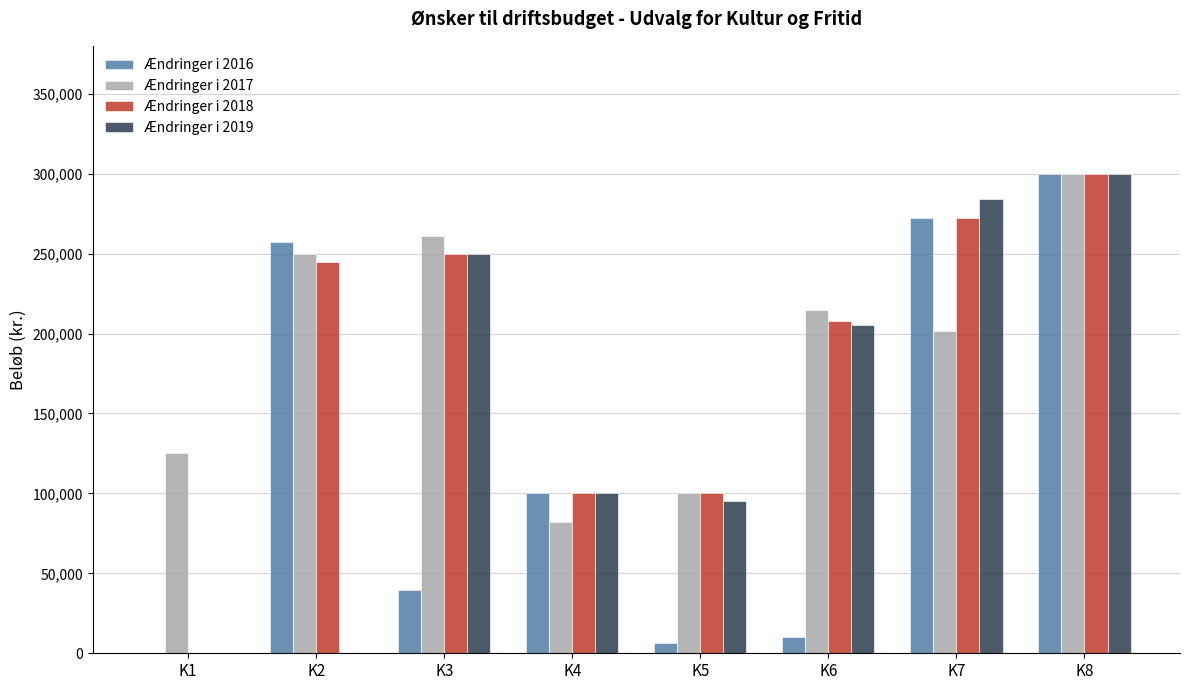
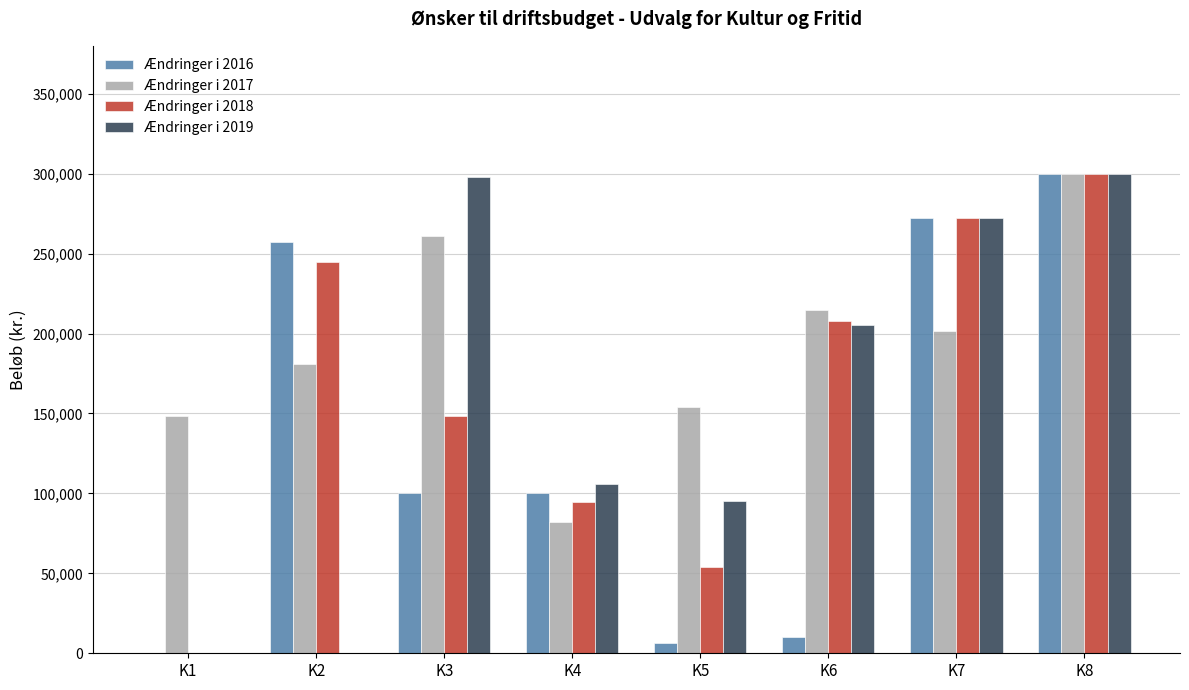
  {
    "Ændringer i 2016": {
      "K1": "0",
      "K2": "257,000",
-     "K3": "40,000",
+     "K3": "100,000",
      "K4": "100,000",
      "K5": "7,000",
      "K6": "10,000",
      "K7": "272,000",
      "K8": "300,000"
    },
    "Ændringer i 2017": {
-     "K1": "125,000",
-     "K2": "250,000",
+     "K1": "148,000",
+     "K2": "181,000",
      "K3": "261,000",
      "K4": "82,000",
-     "K5": "100,000",
+     "K5": "154,000",
      "K6": "215,000",
      "K7": "202,000",
      "K8": "300,000"
    },
    "Ændringer i 2018": {
      "K1": "0",
      "K2": "245,000",
-     "K3": "250,000",
-     "K4": "100,000",
-     "K5": "100,000",
+     "K3": "148,000",
+     "K4": "95,000",
+     "K5": "54,000",
      "K6": "208,000",
      "K7": "272,000",
      "K8": "300,000"
    },
    "Ændringer i 2019": {
      "K1": "0",
      "K2": "0",
-     "K3": "250,000",
-     "K4": "100,000",
+     "K3": "298,000",
+     "K4": "106,000",
      "K5": "95,000",
      "K6": "205,000",
-     "K7": "284,000",
+     "K7": "272,000",
      "K8": "300,000"
    }
  }
